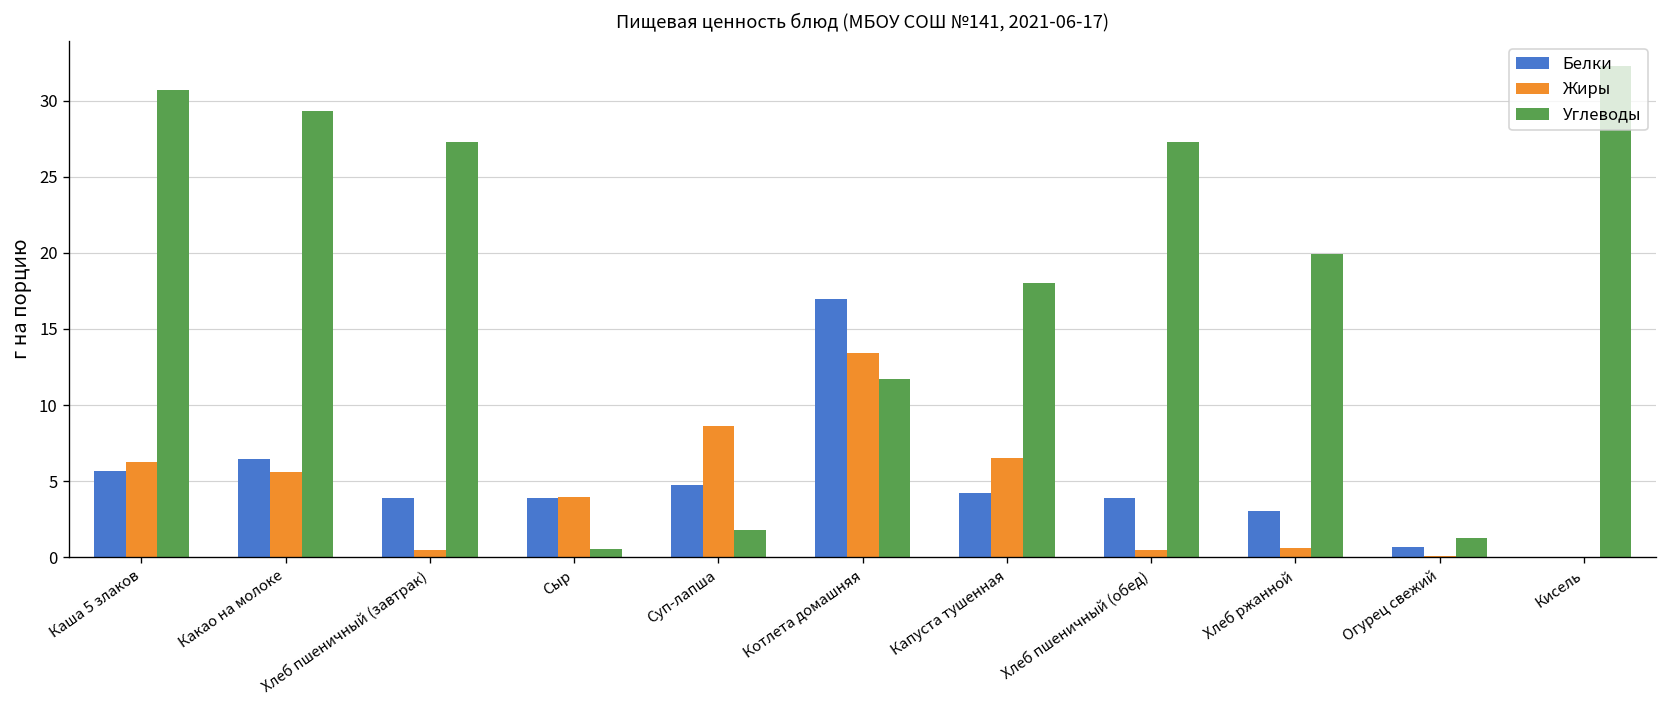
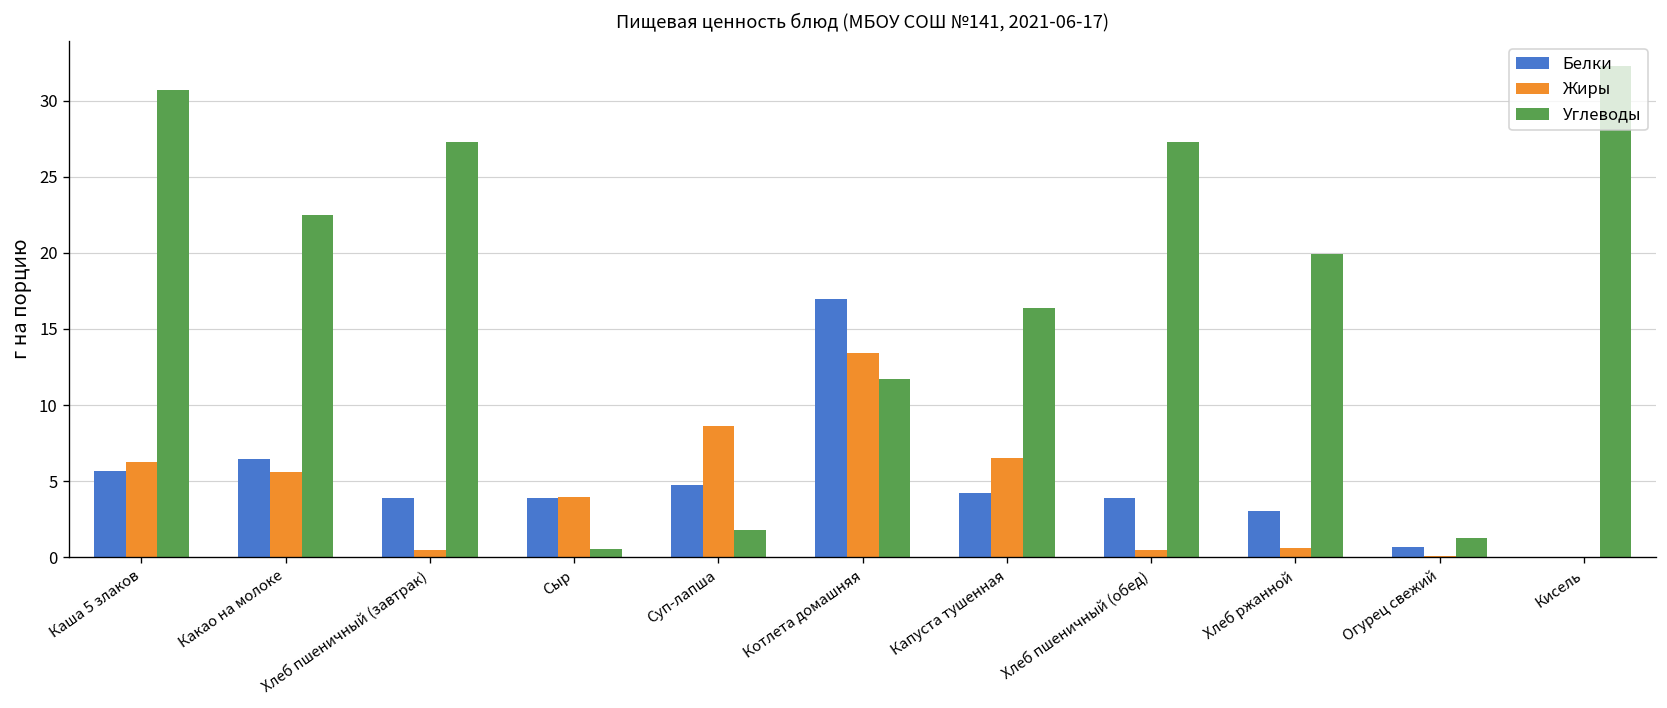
  {
    "Белки": {
      "Каша 5 злаков": 5.7,
      "Какао на молоке": 6.5,
      "Хлеб пшеничный (завтрак)": 3.9,
      "Сыр": 3.9,
      "Суп-лапша": 4.7,
      "Котлета домашняя": 17.0,
      "Капуста тушенная": 4.3,
      "Хлеб пшеничный (обед)": 3.9,
      "Хлеб ржанной": 3.1,
      "Огурец свежий": 0.7
    },
    "Жиры": {
      "Каша 5 злаков": 6.2,
      "Какао на молоке": 5.6,
      "Хлеб пшеничный (завтрак)": 0.5,
      "Сыр": 4.0,
      "Суп-лапша": 8.6,
      "Котлета домашняя": 13.4,
      "Капуста тушенная": 6.5,
      "Хлеб пшеничный (обед)": 0.5,
      "Хлеб ржанной": 0.6,
      "Кисель": 0.0
    },
    "Углеводы": {
      "Каша 5 злаков": 30.7,
-     "Какао на молоке": 29.3,
+     "Какао на молоке": 22.5,
      "Хлеб пшеничный (завтрак)": 27.3,
      "Сыр": 0.5,
      "Суп-лапша": 1.8,
      "Котлета домашняя": 11.7,
-     "Капуста тушенная": 18.0,
+     "Капуста тушенная": 16.4,
      "Хлеб пшеничный (обед)": 27.3,
      "Хлеб ржанной": 20.0,
      "Огурец свежий": 1.3
    }
  }
